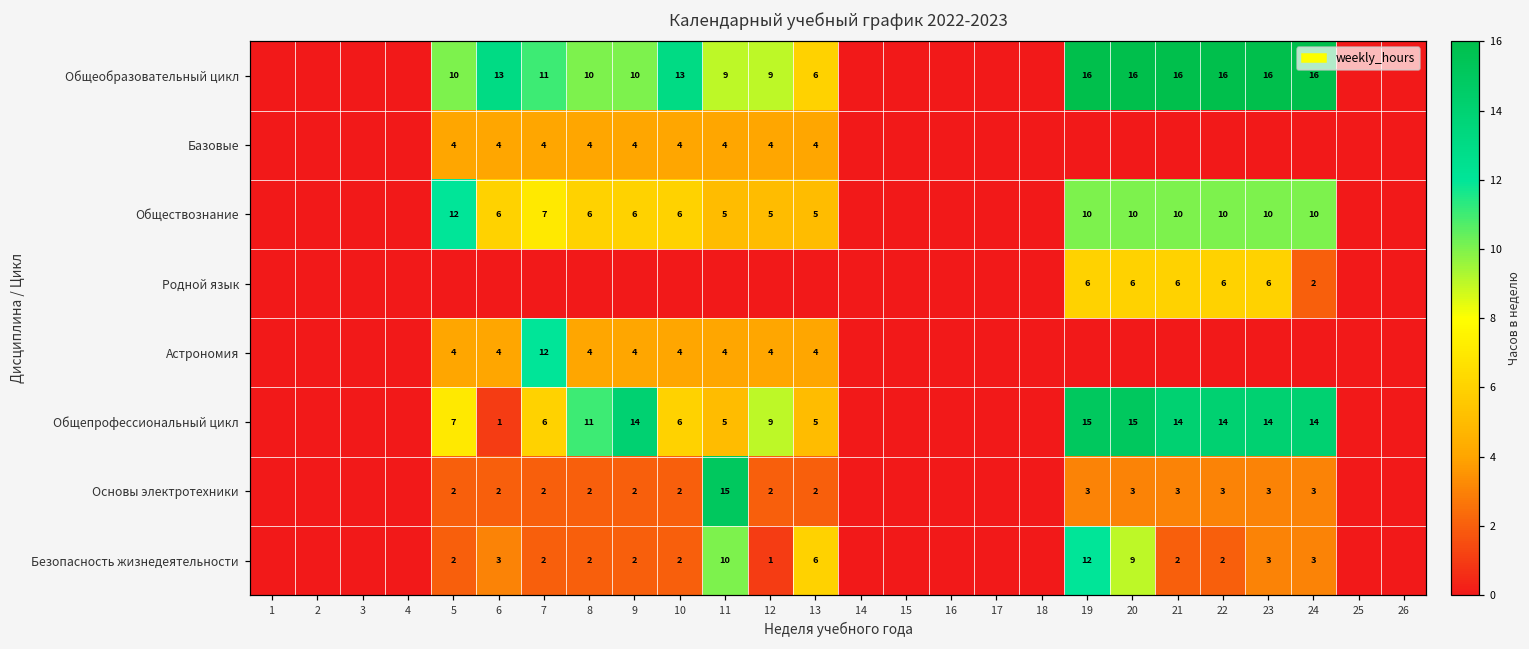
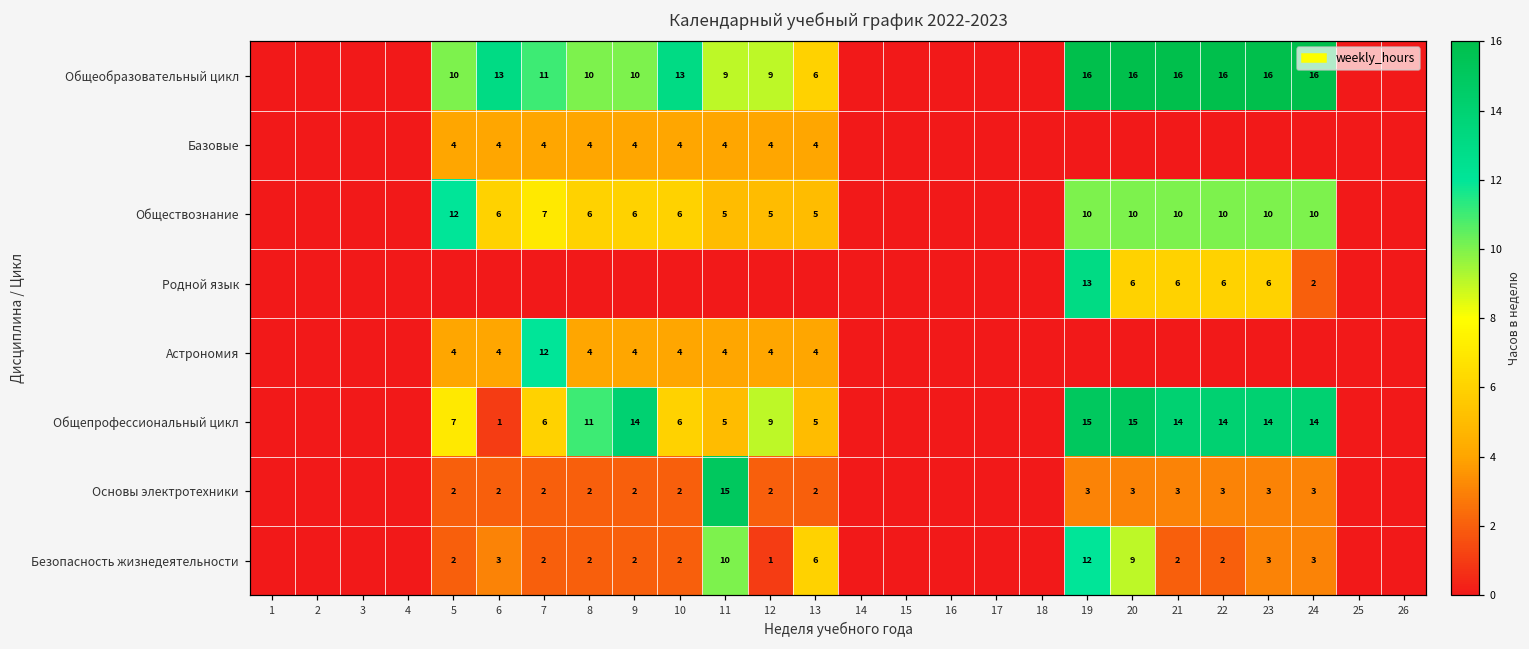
  {
    "Общеобразовательный цикл": {
      "5": 10,
      "6": 13,
      "7": 11,
      "8": 10,
      "9": 10,
      "10": 13,
      "11": 9,
      "12": 9,
      "13": 6,
      "19": 16,
      "20": 16,
      "21": 16,
      "22": 16,
      "23": 16,
      "24": 16
    },
    "Базовые": {
      "5": 4,
      "6": 4,
      "7": 4,
      "8": 4,
      "9": 4,
      "10": 4,
      "11": 4,
      "12": 4,
      "13": 4
    },
    "Обществознание": {
      "5": 12,
      "6": 6,
      "7": 7,
      "8": 6,
      "9": 6,
      "10": 6,
      "11": 5,
      "12": 5,
      "13": 5,
      "19": 10,
      "20": 10,
      "21": 10,
      "22": 10,
      "23": 10,
      "24": 10
    },
    "Родной язык": {
-     "19": 6,
+     "19": 13,
      "20": 6,
      "21": 6,
      "22": 6,
      "23": 6,
      "24": 2
    },
    "Астрономия": {
      "5": 4,
      "6": 4,
      "7": 12,
      "8": 4,
      "9": 4,
      "10": 4,
      "11": 4,
      "12": 4,
      "13": 4
    },
    "Общепрофессиональный цикл": {
      "5": 7,
      "6": 1,
      "7": 6,
      "8": 11,
      "9": 14,
      "10": 6,
      "11": 5,
      "12": 9,
      "13": 5,
      "19": 15,
      "20": 15,
      "21": 14,
      "22": 14,
      "23": 14,
      "24": 14
    },
    "Основы электротехники": {
      "5": 2,
      "6": 2,
      "7": 2,
      "8": 2,
      "9": 2,
      "10": 2,
      "11": 15,
      "12": 2,
      "13": 2,
      "19": 3,
      "20": 3,
      "21": 3,
      "22": 3,
      "23": 3,
      "24": 3
    },
    "Безопасность жизнедеятельности": {
      "5": 2,
      "6": 3,
      "7": 2,
      "8": 2,
      "9": 2,
      "10": 2,
      "11": 10,
      "12": 1,
      "13": 6,
      "19": 12,
      "20": 9,
      "21": 2,
      "22": 2,
      "23": 3,
      "24": 3
    }
  }
